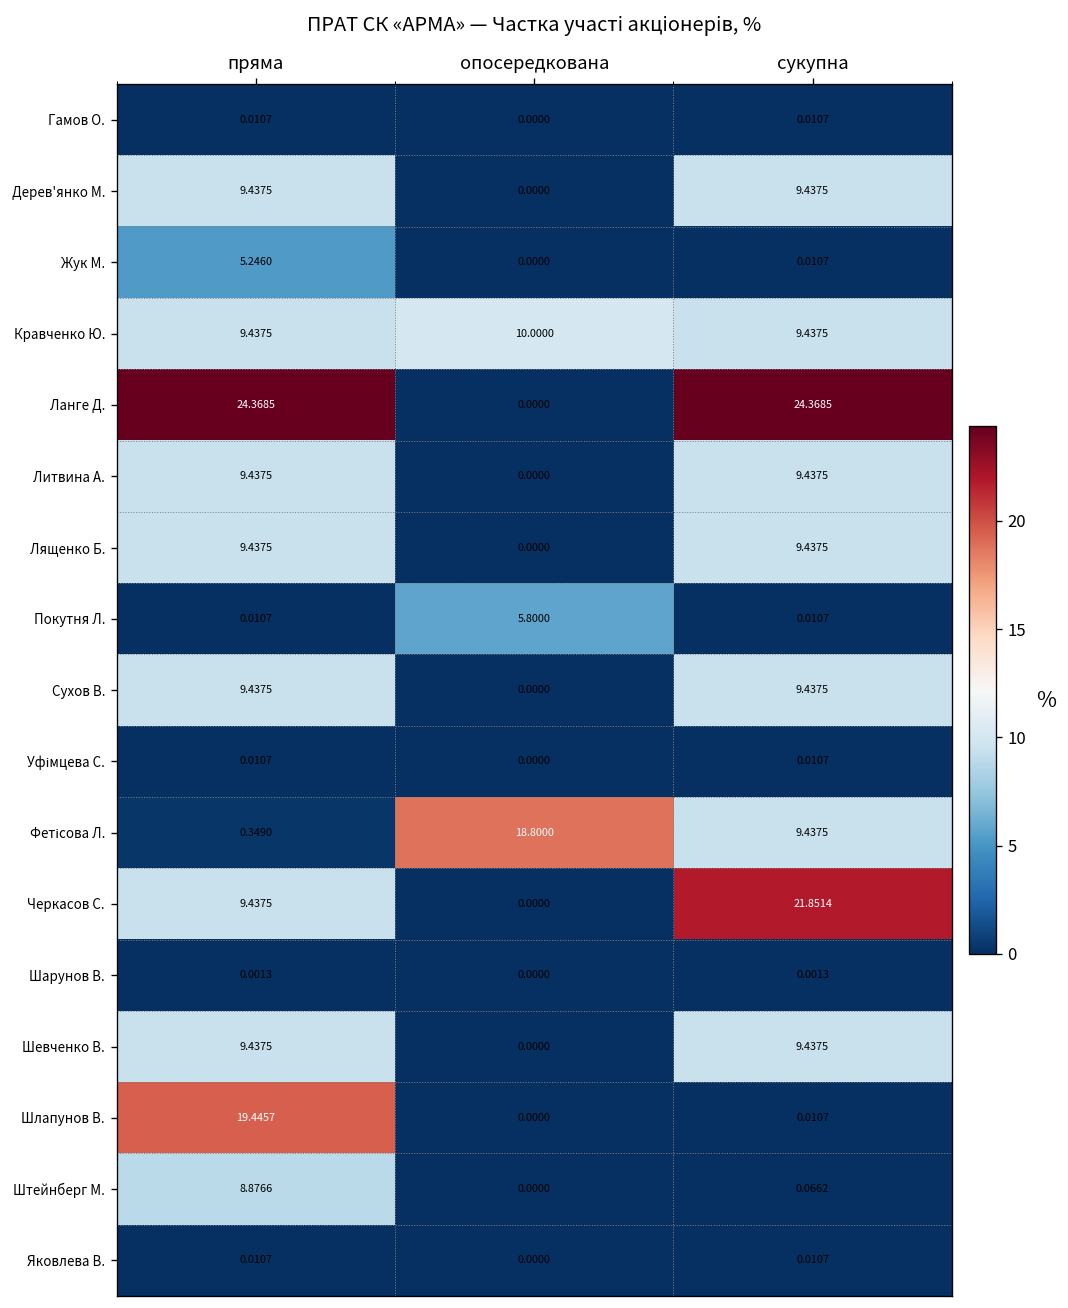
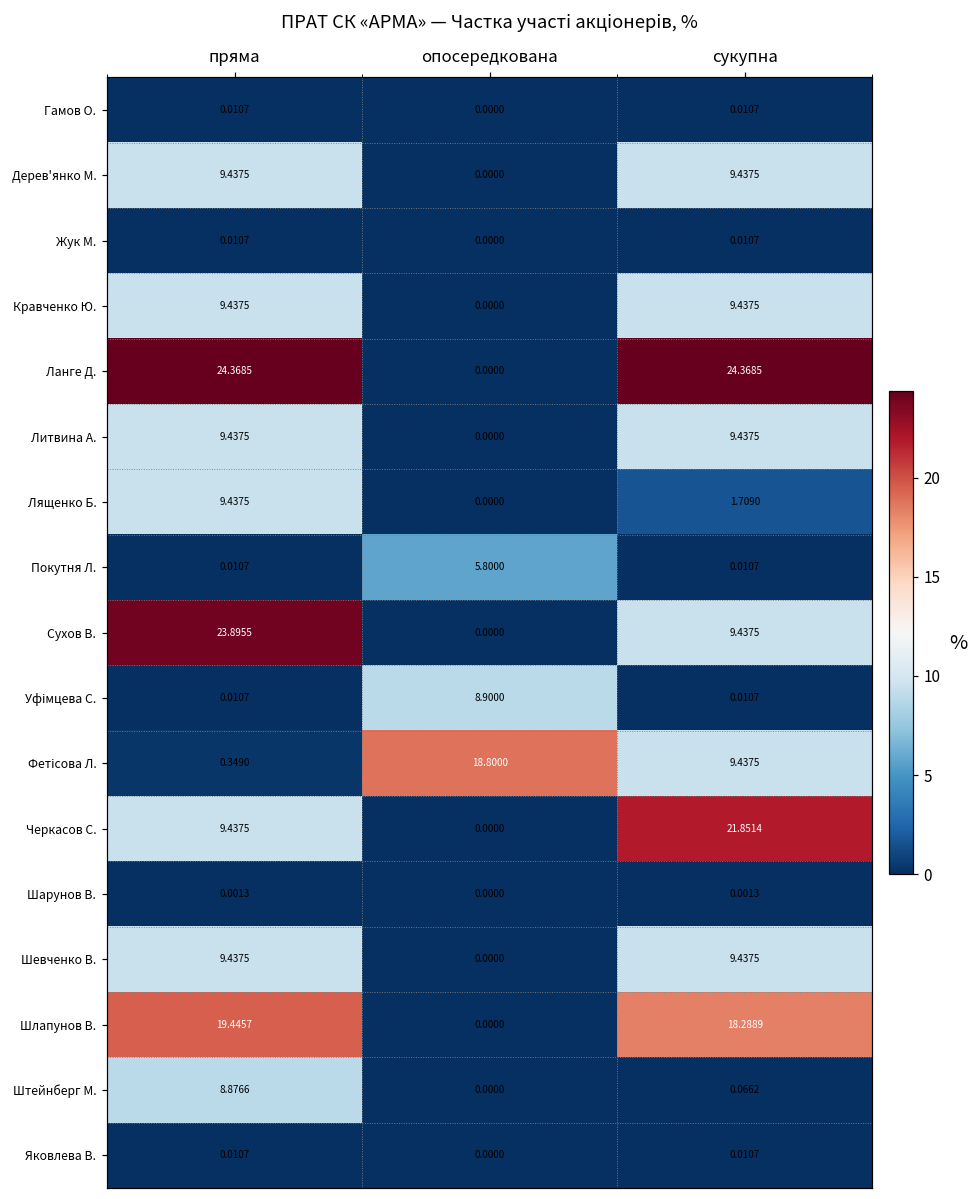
  {
    "Гамов О.": {
      "пряма": 0.0107,
      "опосередкована": 0.0000,
      "сукупна": 0.0107
    },
    "Дерев'янко М.": {
      "пряма": 9.4375,
      "опосередкована": 0.0000,
      "сукупна": 9.4375
    },
    "Жук М.": {
-     "пряма": 5.2460,
+     "пряма": 0.0107,
      "опосередкована": 0.0000,
      "сукупна": 0.0107
    },
    "Кравченко Ю.": {
      "пряма": 9.4375,
-     "опосередкована": 10.0000,
+     "опосередкована": 0.0000,
      "сукупна": 9.4375
    },
    "Ланге Д.": {
      "пряма": 24.3685,
      "опосередкована": 0.0000,
      "сукупна": 24.3685
    },
    "Литвина А.": {
      "пряма": 9.4375,
      "опосередкована": 0.0000,
      "сукупна": 9.4375
    },
    "Лященко Б.": {
      "пряма": 9.4375,
      "опосередкована": 0.0000,
-     "сукупна": 9.4375
+     "сукупна": 1.7090
    },
    "Покутня Л.": {
      "пряма": 0.0107,
      "опосередкована": 5.8000,
      "сукупна": 0.0107
    },
    "Сухов В.": {
-     "пряма": 9.4375,
+     "пряма": 23.8955,
      "опосередкована": 0.0000,
      "сукупна": 9.4375
    },
    "Уфімцева С.": {
      "пряма": 0.0107,
-     "опосередкована": 0.0000,
+     "опосередкована": 8.9000,
      "сукупна": 0.0107
    },
    "Фетісова Л.": {
      "пряма": 0.3490,
      "опосередкована": 18.8000,
      "сукупна": 9.4375
    },
    "Черкасов С.": {
      "пряма": 9.4375,
      "опосередкована": 0.0000,
      "сукупна": 21.8514
    },
    "Шарунов В.": {
      "пряма": 0.0013,
      "опосередкована": 0.0000,
      "сукупна": 0.0013
    },
    "Шевченко В.": {
      "пряма": 9.4375,
      "опосередкована": 0.0000,
      "сукупна": 9.4375
    },
    "Шлапунов В.": {
      "пряма": 19.4457,
      "опосередкована": 0.0000,
-     "сукупна": 0.0107
+     "сукупна": 18.2889
    },
    "Штейнберг М.": {
      "пряма": 8.8766,
      "опосередкована": 0.0000,
      "сукупна": 0.0662
    },
    "Яковлева В.": {
      "пряма": 0.0107,
      "опосередкована": 0.0000,
      "сукупна": 0.0107
    }
  }
